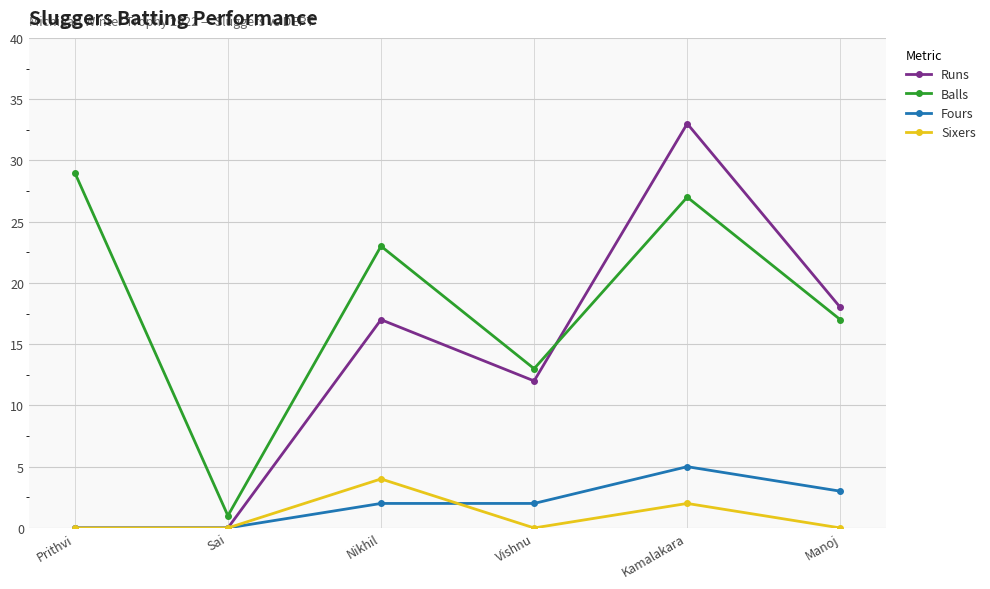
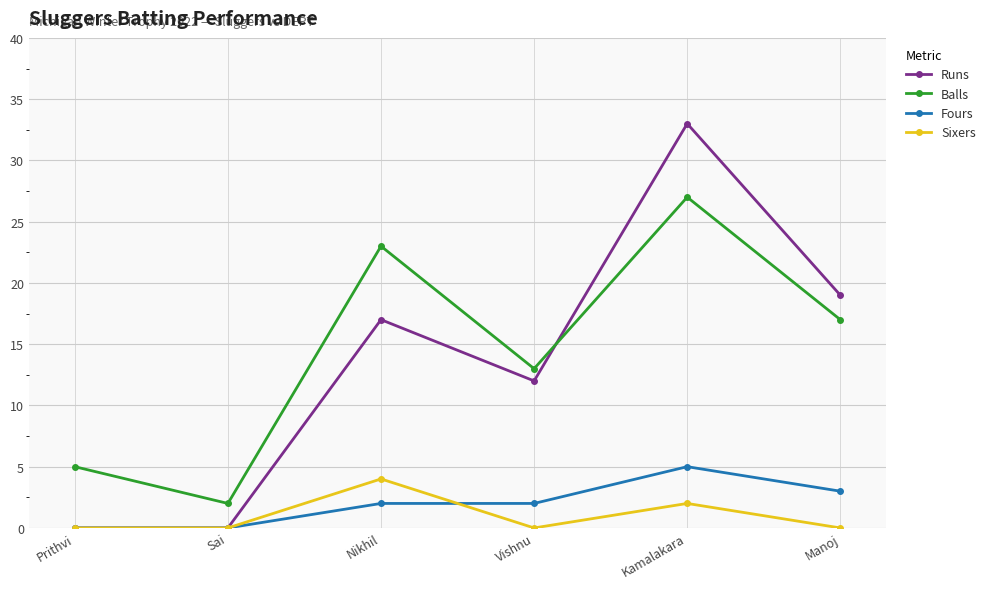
  {
    "Runs": {
      "Nikhil": 17,
      "Vishnu": 12,
      "Kamalakara": 33,
-     "Manoj": 18
+     "Manoj": 19
    },
    "Balls": {
-     "Prithvi": 29,
-     "Sai": 1,
+     "Prithvi": 5,
+     "Sai": 2,
      "Nikhil": 23,
      "Vishnu": 13,
      "Kamalakara": 27,
      "Manoj": 17
    },
    "Fours": {
      "Nikhil": 2,
      "Vishnu": 2,
      "Kamalakara": 5,
      "Manoj": 3
    },
    "Sixers": {
      "Nikhil": 4,
      "Vishnu": 0,
      "Kamalakara": 2,
      "Manoj": 0
    }
  }
